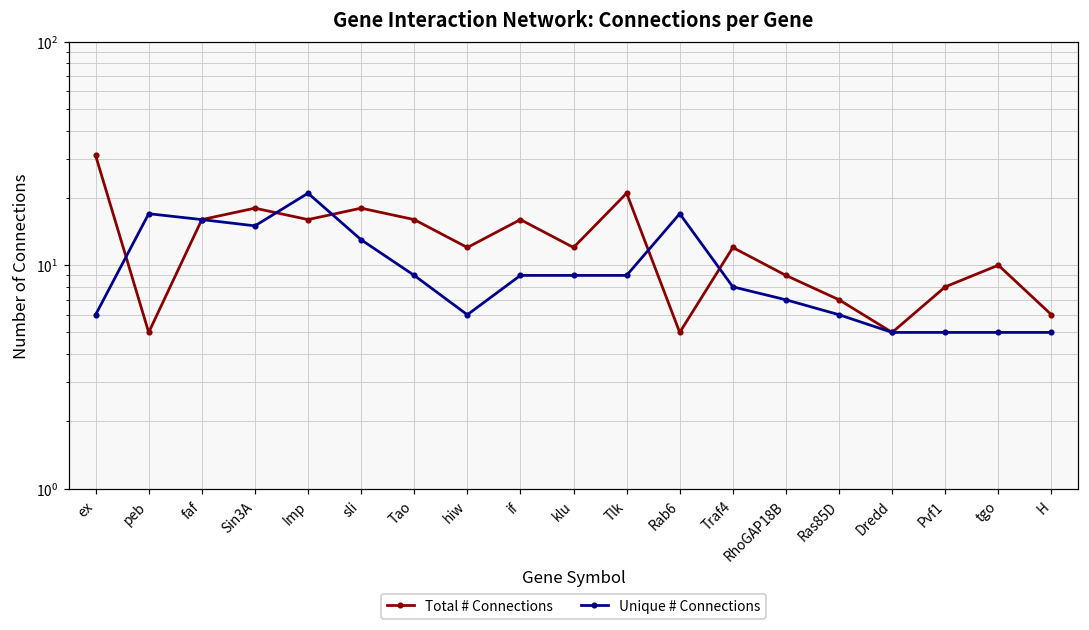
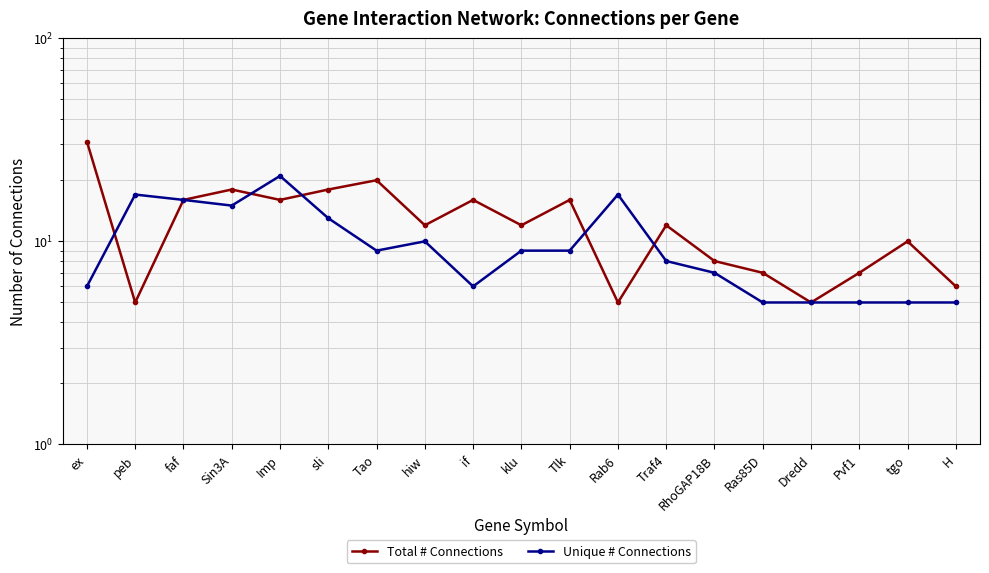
  {
    "Total # Connections": {
      "ex": 31,
      "peb": 5,
      "Sin3A": 18,
      "Imp": 16,
      "sli": 18,
-     "Tao": 16,
+     "Tao": 20,
      "hiw": 12,
      "if": 16,
      "klu": 12,
-     "Tlk": 21,
+     "Tlk": 16,
      "Rab6": 5,
      "Traf4": 12,
-     "RhoGAP18B": 9,
+     "RhoGAP18B": 8,
      "Ras85D": 7,
-     "Pvf1": 8,
+     "Pvf1": 7,
      "tgo": 10,
      "H": 6
    },
    "Unique # Connections": {
      "ex": 6,
      "peb": 17,
      "Sin3A": 15,
      "Imp": 21,
      "sli": 13,
      "Tao": 9,
-     "hiw": 6,
-     "if": 9,
+     "hiw": 10,
+     "if": 6,
      "klu": 9,
      "Tlk": 9,
      "Rab6": 17,
      "Traf4": 8,
      "RhoGAP18B": 7,
-     "Ras85D": 6,
+     "Ras85D": 5,
      "Pvf1": 5,
      "tgo": 5,
      "H": 5
    }
  }
